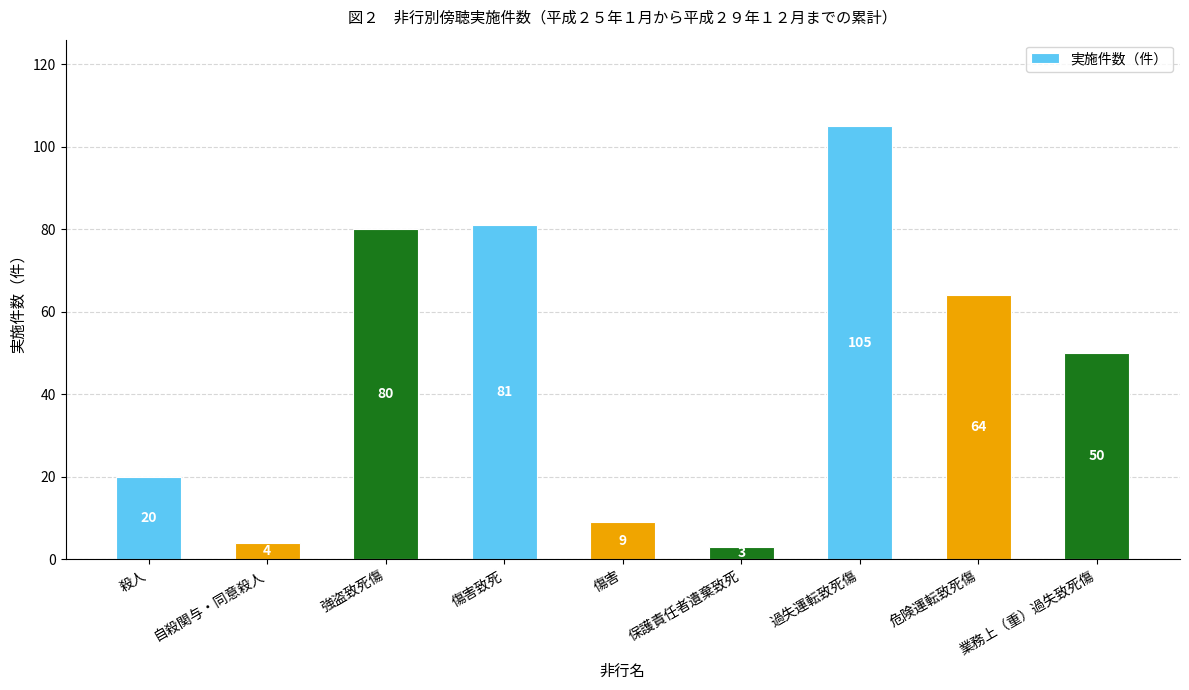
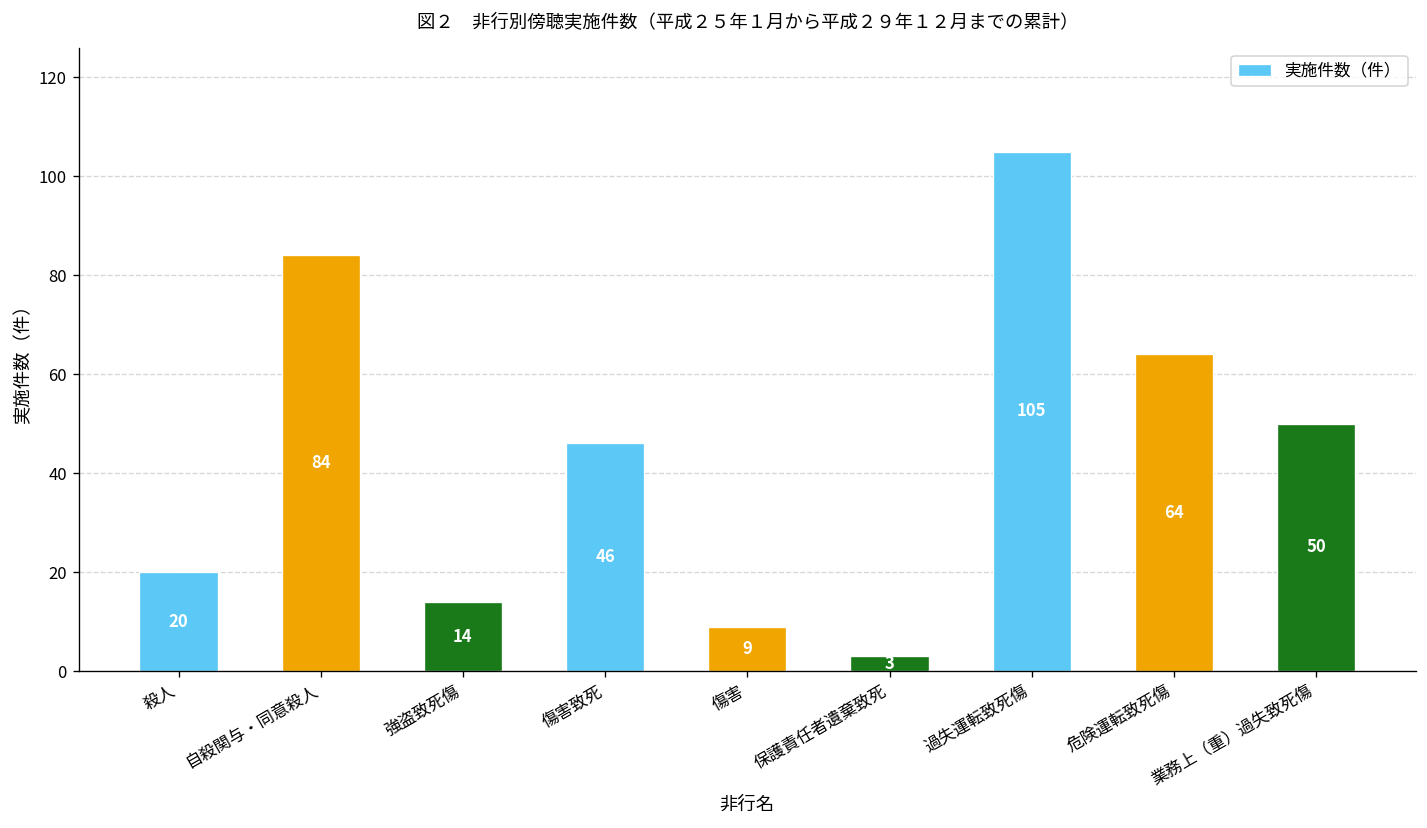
  {
    "殺人": 20,
-   "自殺関与・同意殺人": 4,
-   "強盗致死傷": 80,
-   "傷害致死": 81,
+   "自殺関与・同意殺人": 84,
+   "強盗致死傷": 14,
+   "傷害致死": 46,
    "傷害": 9,
    "保護責任者遺棄致死": 3,
    "過失運転致死傷": 105,
    "危険運転致死傷": 64,
    "業務上（重）過失致死傷": 50
  }
